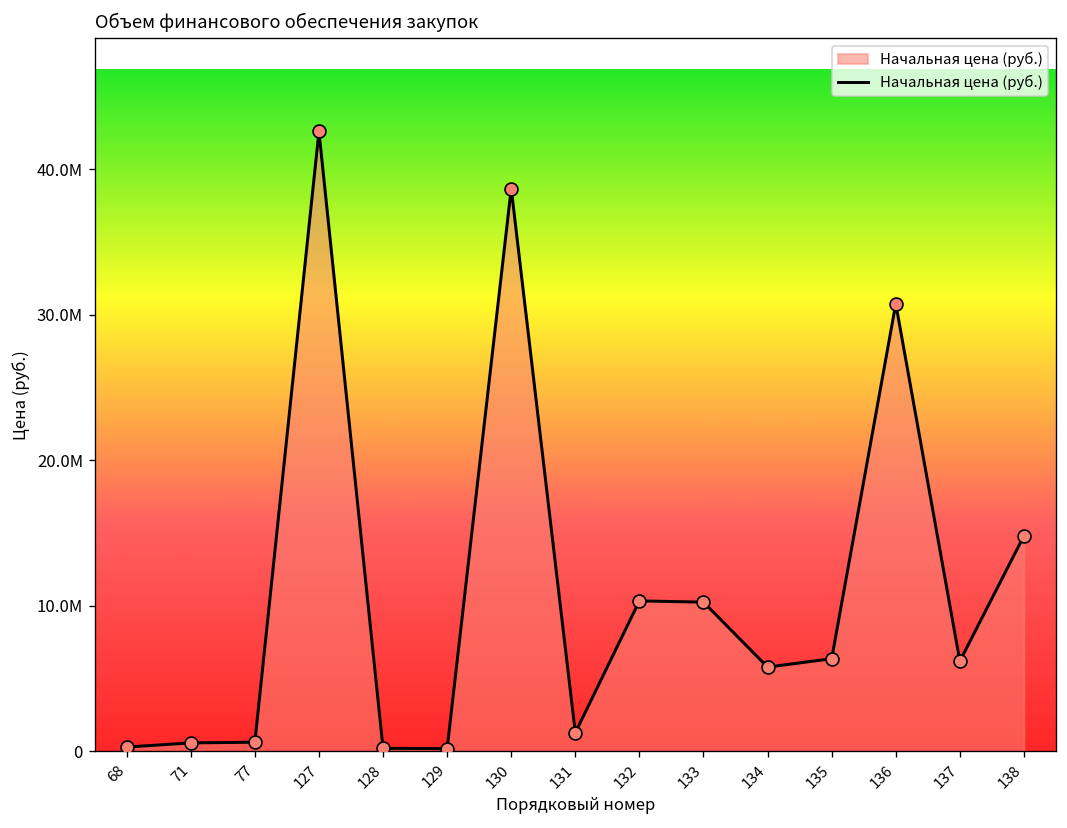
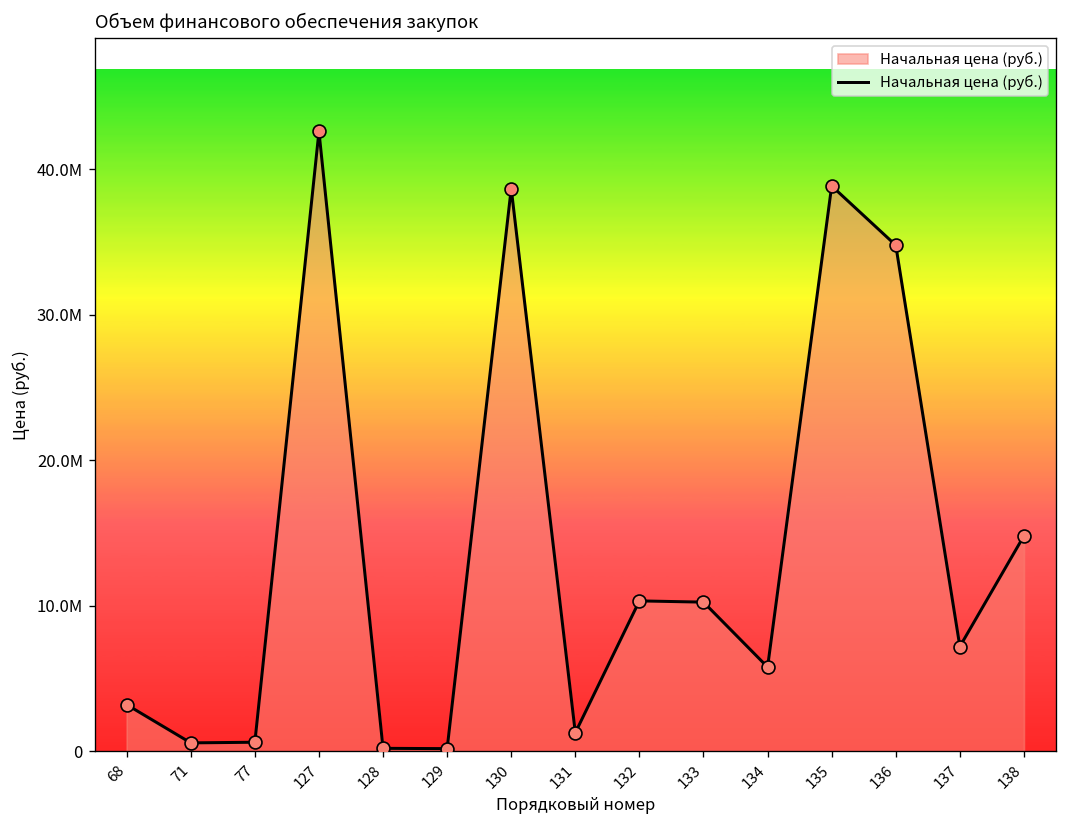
  {
-   "68": 300000,
+   "68": 3200000,
    "71": 600000,
    "77": 600000,
    "127": 42600000,
    "128": 200000,
    "129": 200000,
    "130": 38700000,
    "131": 1300000,
    "132": 10300000,
    "133": 10300000,
    "134": 5800000,
-   "135": 6400000,
-   "136": 30800000,
-   "137": 6200000,
+   "135": 38900000,
+   "136": 34800000,
+   "137": 7200000,
    "138": 14800000
  }
